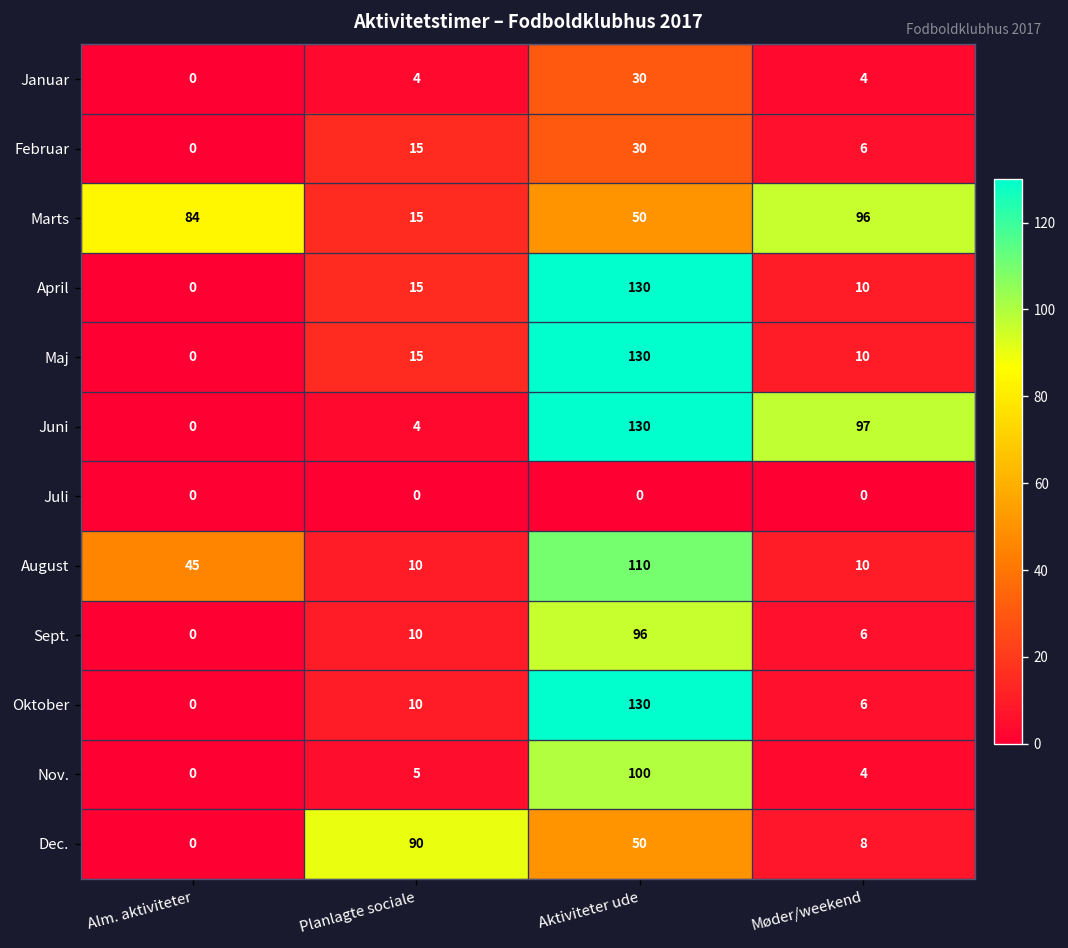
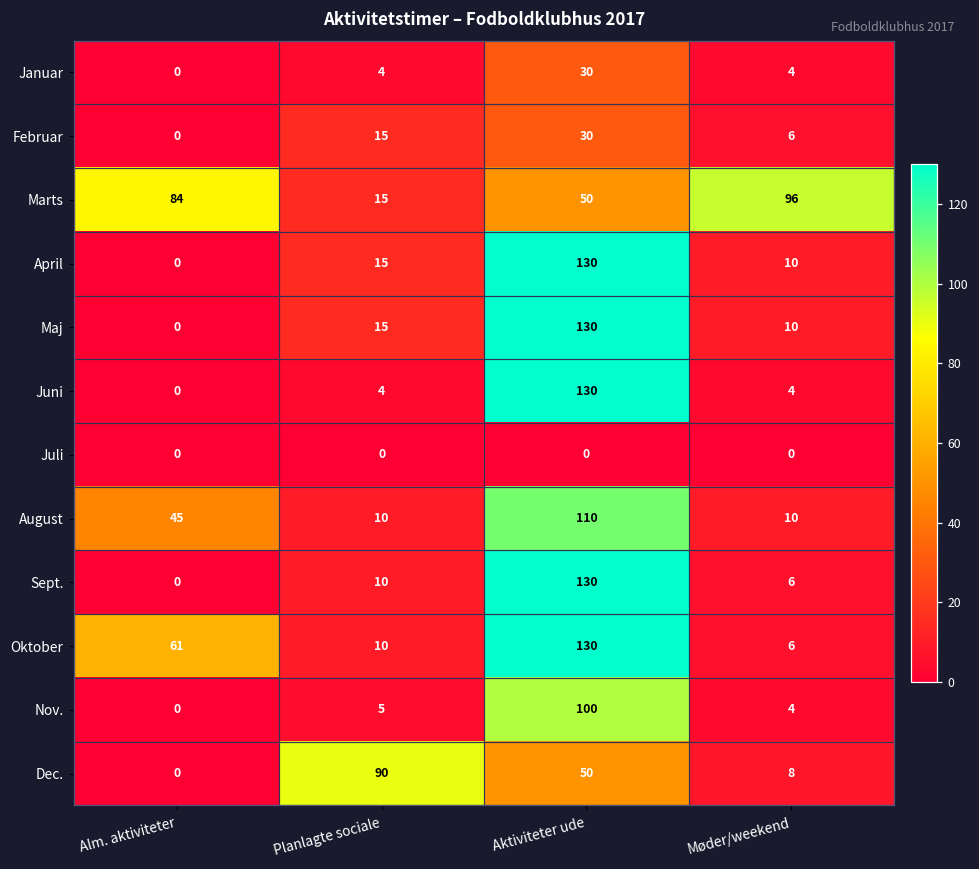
  {
    "Januar": {
      "Alm. aktiviteter": 0,
      "Planlagte sociale": 4,
      "Aktiviteter ude": 30,
      "Møder/weekend": 4
    },
    "Februar": {
      "Alm. aktiviteter": 0,
      "Planlagte sociale": 15,
      "Aktiviteter ude": 30,
      "Møder/weekend": 6
    },
    "Marts": {
      "Alm. aktiviteter": 84,
      "Planlagte sociale": 15,
      "Aktiviteter ude": 50,
      "Møder/weekend": 96
    },
    "April": {
      "Alm. aktiviteter": 0,
      "Planlagte sociale": 15,
      "Aktiviteter ude": 130,
      "Møder/weekend": 10
    },
    "Maj": {
      "Alm. aktiviteter": 0,
      "Planlagte sociale": 15,
      "Aktiviteter ude": 130,
      "Møder/weekend": 10
    },
    "Juni": {
      "Alm. aktiviteter": 0,
      "Planlagte sociale": 4,
      "Aktiviteter ude": 130,
-     "Møder/weekend": 97
+     "Møder/weekend": 4
    },
    "Juli": {
      "Alm. aktiviteter": 0,
      "Planlagte sociale": 0,
      "Aktiviteter ude": 0,
      "Møder/weekend": 0
    },
    "August": {
      "Alm. aktiviteter": 45,
      "Planlagte sociale": 10,
      "Aktiviteter ude": 110,
      "Møder/weekend": 10
    },
    "Sept.": {
      "Alm. aktiviteter": 0,
      "Planlagte sociale": 10,
-     "Aktiviteter ude": 96,
+     "Aktiviteter ude": 130,
      "Møder/weekend": 6
    },
    "Oktober": {
-     "Alm. aktiviteter": 0,
+     "Alm. aktiviteter": 61,
      "Planlagte sociale": 10,
      "Aktiviteter ude": 130,
      "Møder/weekend": 6
    },
    "Nov.": {
      "Alm. aktiviteter": 0,
      "Planlagte sociale": 5,
      "Aktiviteter ude": 100,
      "Møder/weekend": 4
    },
    "Dec.": {
      "Alm. aktiviteter": 0,
      "Planlagte sociale": 90,
      "Aktiviteter ude": 50,
      "Møder/weekend": 8
    }
  }
